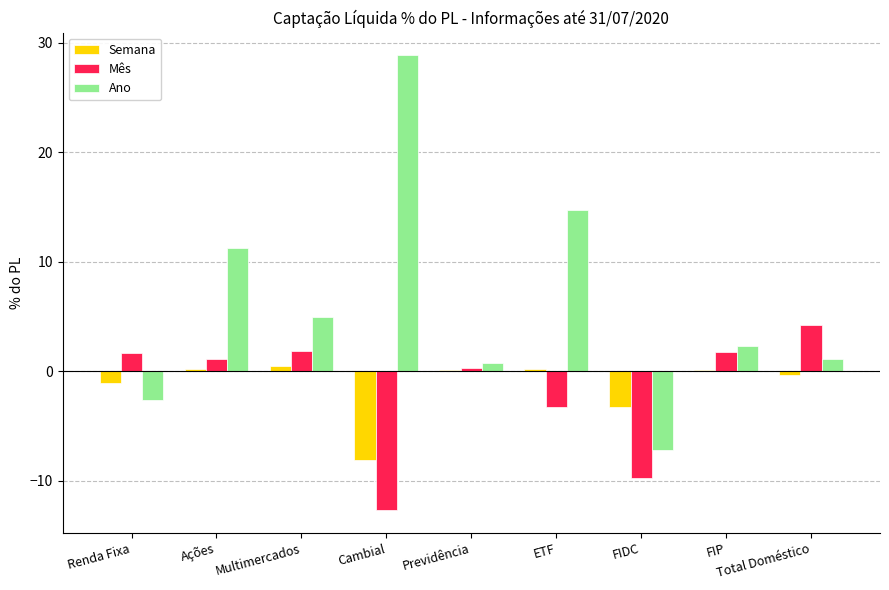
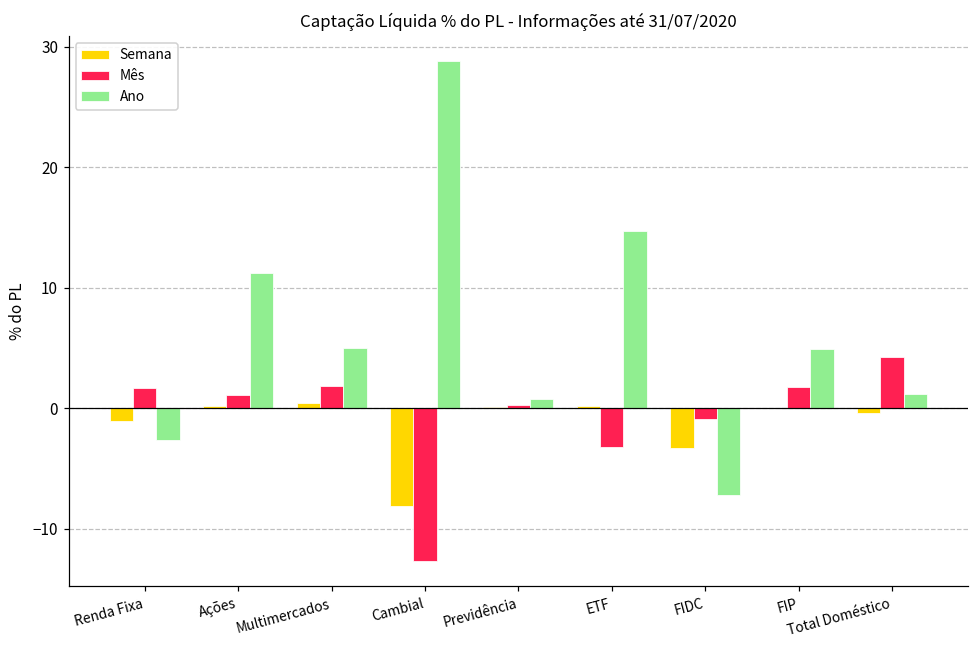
  {
    "Semana": {
      "Renda Fixa": -1.0,
      "Multimercados": 0.4,
      "Cambial": -8.1,
      "FIDC": -3.3,
      "Total Doméstico": -0.4
    },
    "Mês": {
      "Renda Fixa": 1.7,
      "Ações": 1.1,
      "Multimercados": 1.9,
      "Cambial": -12.7,
      "Previdência": 0.3,
      "ETF": -3.2,
-     "FIDC": -9.8,
+     "FIDC": -0.9,
      "FIP": 1.8,
      "Total Doméstico": 4.3
    },
    "Ano": {
      "Renda Fixa": -2.7,
      "Ações": 11.2,
      "Multimercados": 5.0,
      "Cambial": 28.8,
      "Previdência": 0.8,
      "ETF": 14.7,
      "FIDC": -7.2,
-     "FIP": 2.3,
+     "FIP": 5.0,
      "Total Doméstico": 1.1
    }
  }
